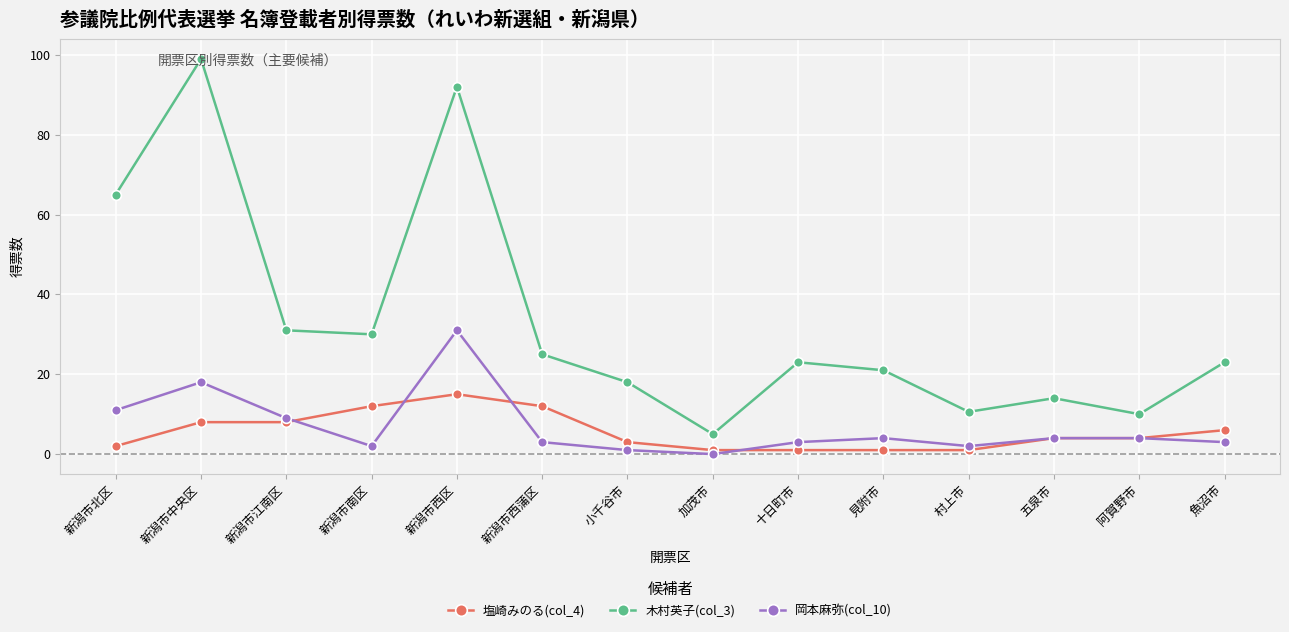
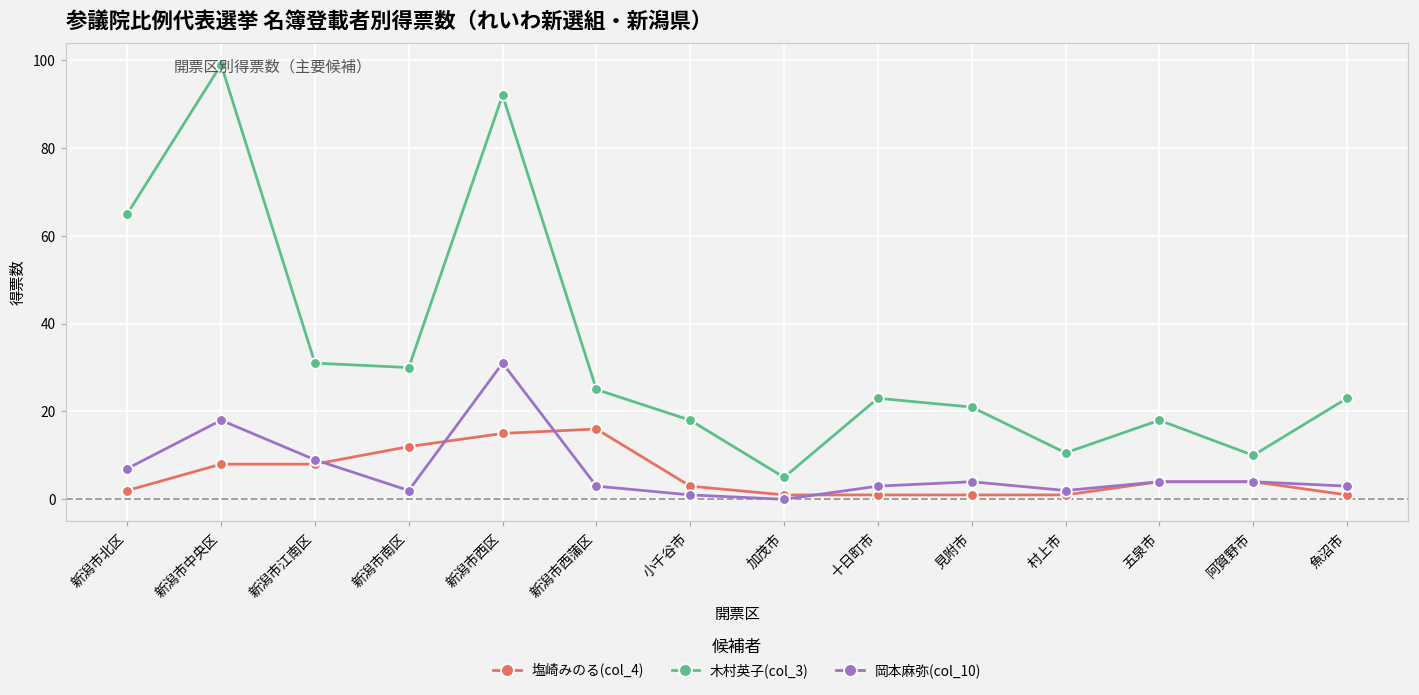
  {
    "塩崎みのる(col_4)": {
      "新潟市北区": 2,
      "新潟市中央区": 8,
      "新潟市江南区": 8,
      "新潟市南区": 12,
      "新潟市西区": 15,
-     "新潟市西蒲区": 12,
+     "新潟市西蒲区": 16,
      "小千谷市": 3,
      "加茂市": 1,
      "十日町市": 1,
      "見附市": 1,
      "村上市": 1,
-     "魚沼市": 6
+     "魚沼市": 1
    },
    "木村英子(col_3)": {
      "新潟市北区": 65,
      "新潟市中央区": 99,
      "新潟市江南区": 31,
      "新潟市南区": 30,
      "新潟市西区": 92,
      "新潟市西蒲区": 25,
      "小千谷市": 18,
      "加茂市": 5,
      "十日町市": 23,
      "見附市": 21,
      "村上市": 11,
-     "五泉市": 14,
+     "五泉市": 18,
      "阿賀野市": 10,
      "魚沼市": 23
    },
    "岡本麻弥(col_10)": {
-     "新潟市北区": 11,
+     "新潟市北区": 7,
      "新潟市中央区": 18,
      "新潟市江南区": 9,
      "新潟市南区": 2,
      "新潟市西区": 31,
      "新潟市西蒲区": 3,
      "小千谷市": 1,
      "加茂市": 0,
      "十日町市": 3,
      "見附市": 4,
      "村上市": 2,
      "魚沼市": 3
    }
  }
